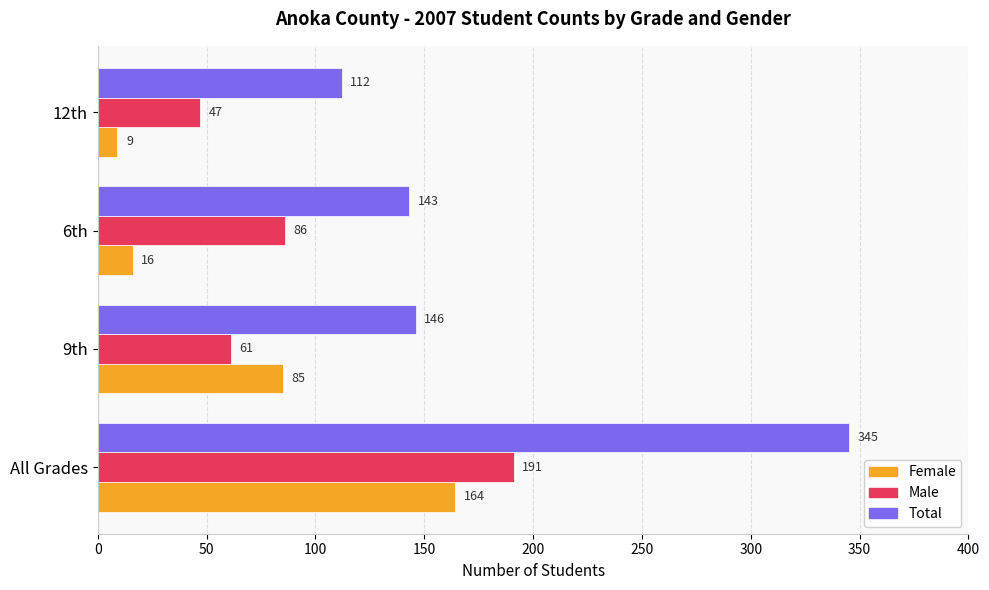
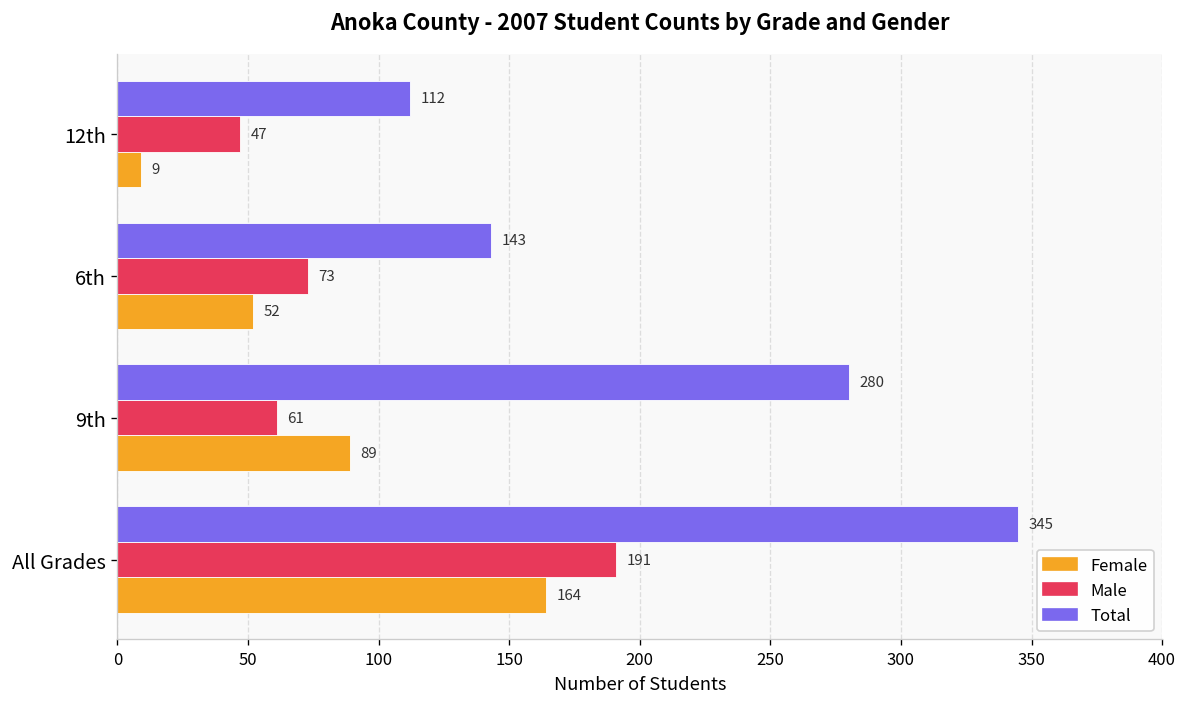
  {
    "Female": {
      "12th": 9,
-     "6th": 16,
-     "9th": 85,
+     "6th": 52,
+     "9th": 89,
      "All Grades": 164
    },
    "Male": {
      "12th": 47,
-     "6th": 86,
+     "6th": 73,
      "9th": 61,
      "All Grades": 191
    },
    "Total": {
      "12th": 112,
      "6th": 143,
-     "9th": 146,
+     "9th": 280,
      "All Grades": 345
    }
  }
